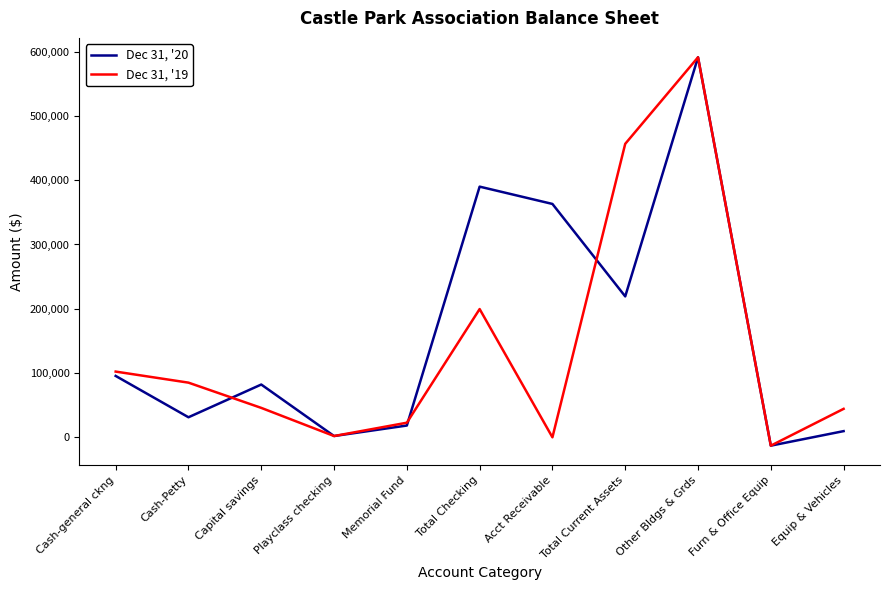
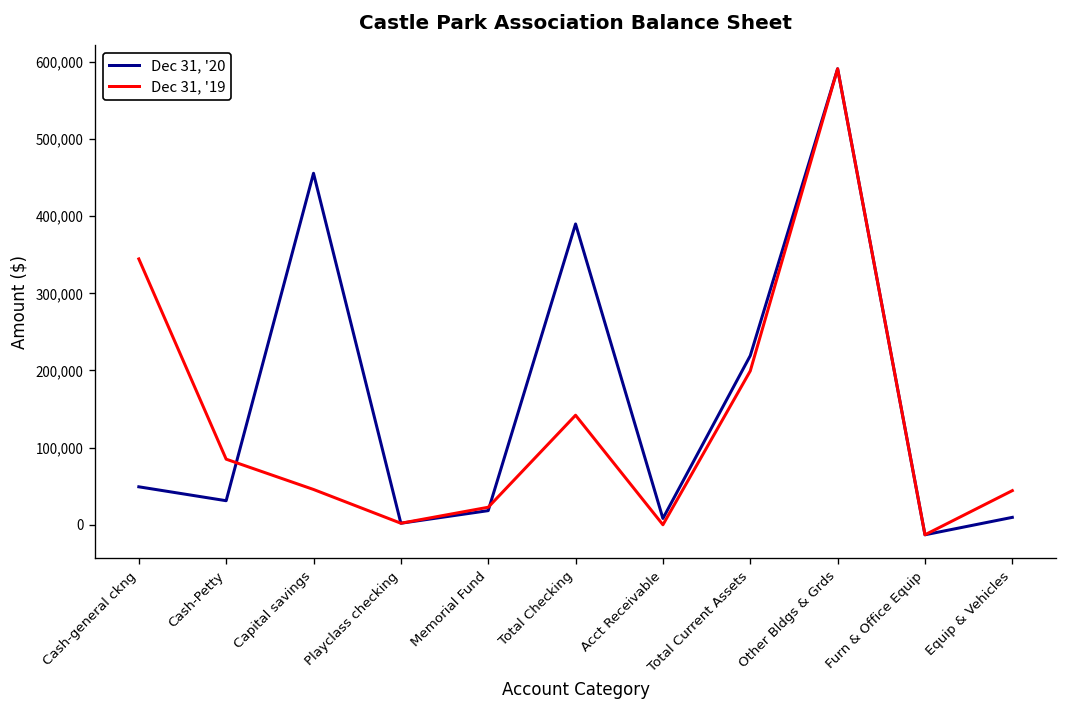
  {
    "Dec 31, '20": {
-     "Cash-general ckng": "100,000",
+     "Cash-general ckng": "50,000",
      "Cash-Petty": "30,000",
-     "Capital savings": "80,000",
+     "Capital savings": "460,000",
      "Memorial Fund": "20,000",
      "Total Checking": "390,000",
-     "Acct Receivable": "360,000",
+     "Acct Receivable": "10,000",
      "Total Current Assets": "220,000",
      "Equip & Vehicles": "10,000"
    },
    "Dec 31, '19": {
-     "Cash-general ckng": "100,000",
+     "Cash-general ckng": "340,000",
      "Cash-Petty": "80,000",
      "Capital savings": "50,000",
      "Memorial Fund": "20,000",
-     "Total Checking": "200,000",
+     "Total Checking": "140,000",
      "Acct Receivable": "0",
-     "Total Current Assets": "460,000",
+     "Total Current Assets": "200,000",
      "Equip & Vehicles": "40,000"
    }
  }
